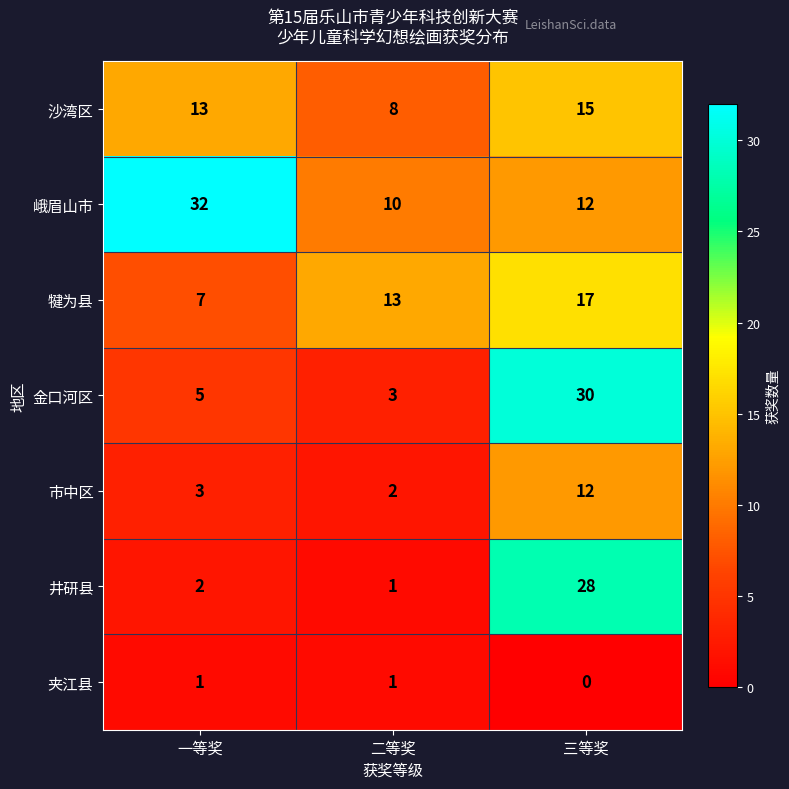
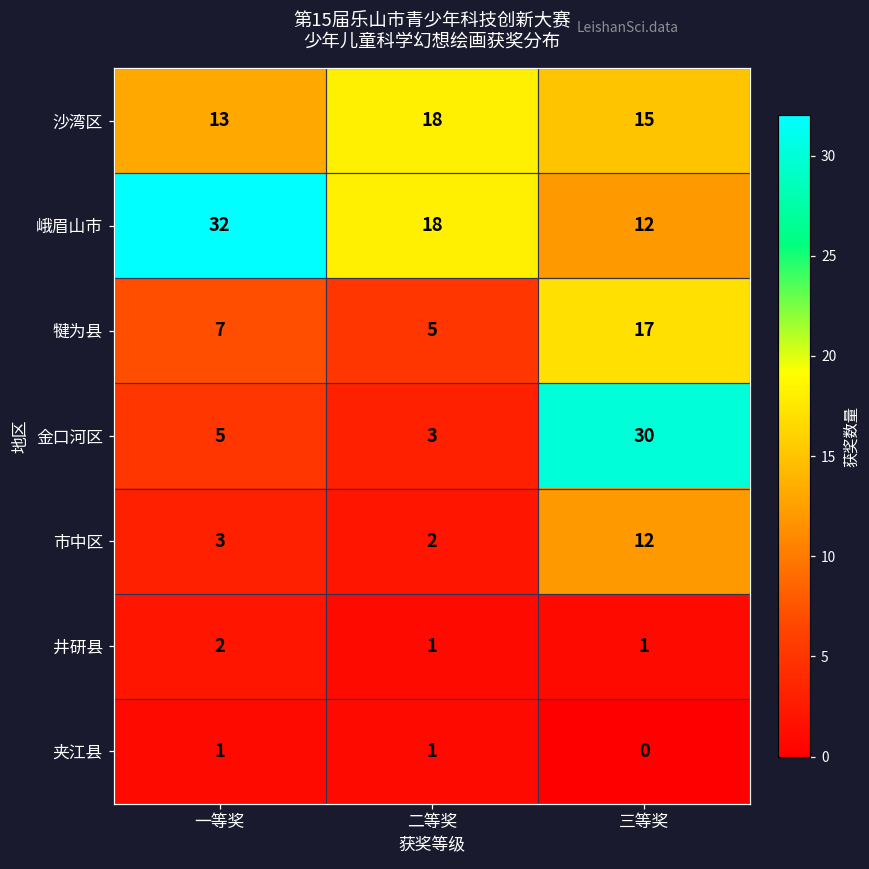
  {
    "沙湾区": {
      "一等奖": 13,
-     "二等奖": 8,
+     "二等奖": 18,
      "三等奖": 15
    },
    "峨眉山市": {
      "一等奖": 32,
-     "二等奖": 10,
+     "二等奖": 18,
      "三等奖": 12
    },
    "犍为县": {
      "一等奖": 7,
-     "二等奖": 13,
+     "二等奖": 5,
      "三等奖": 17
    },
    "金口河区": {
      "一等奖": 5,
      "二等奖": 3,
      "三等奖": 30
    },
    "市中区": {
      "一等奖": 3,
      "二等奖": 2,
      "三等奖": 12
    },
    "井研县": {
      "一等奖": 2,
      "二等奖": 1,
-     "三等奖": 28
+     "三等奖": 1
    },
    "夹江县": {
      "一等奖": 1,
      "二等奖": 1,
      "三等奖": 0
    }
  }
